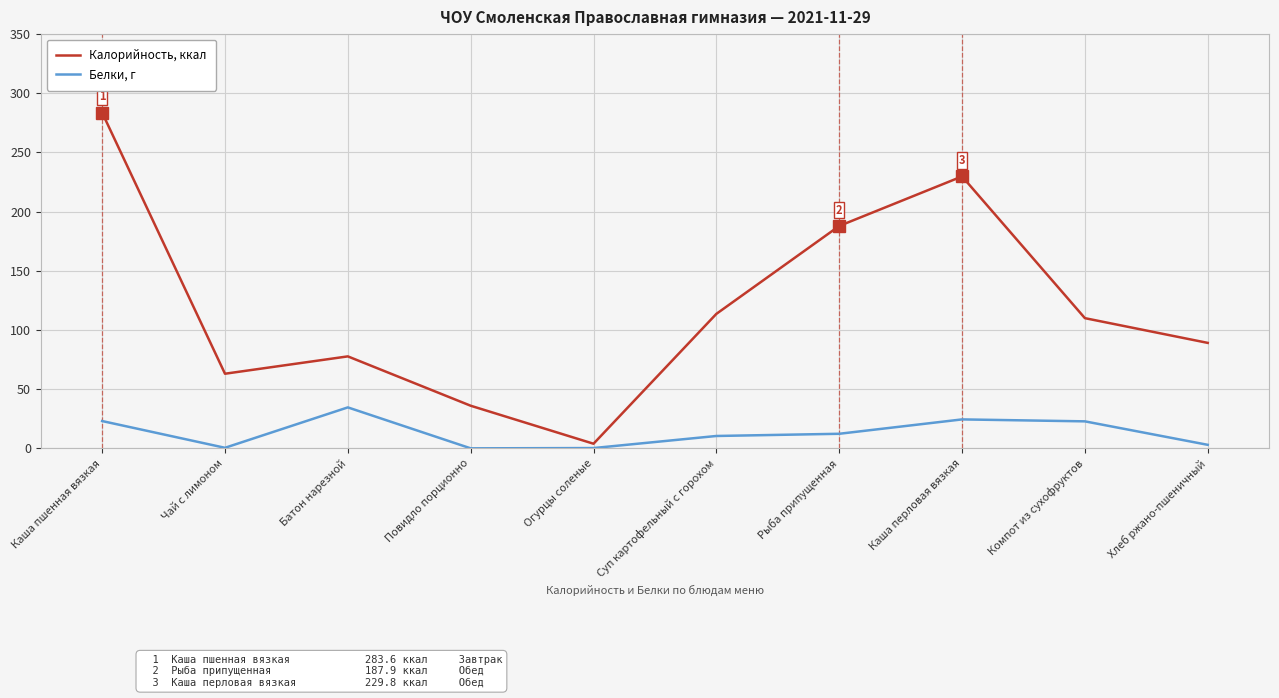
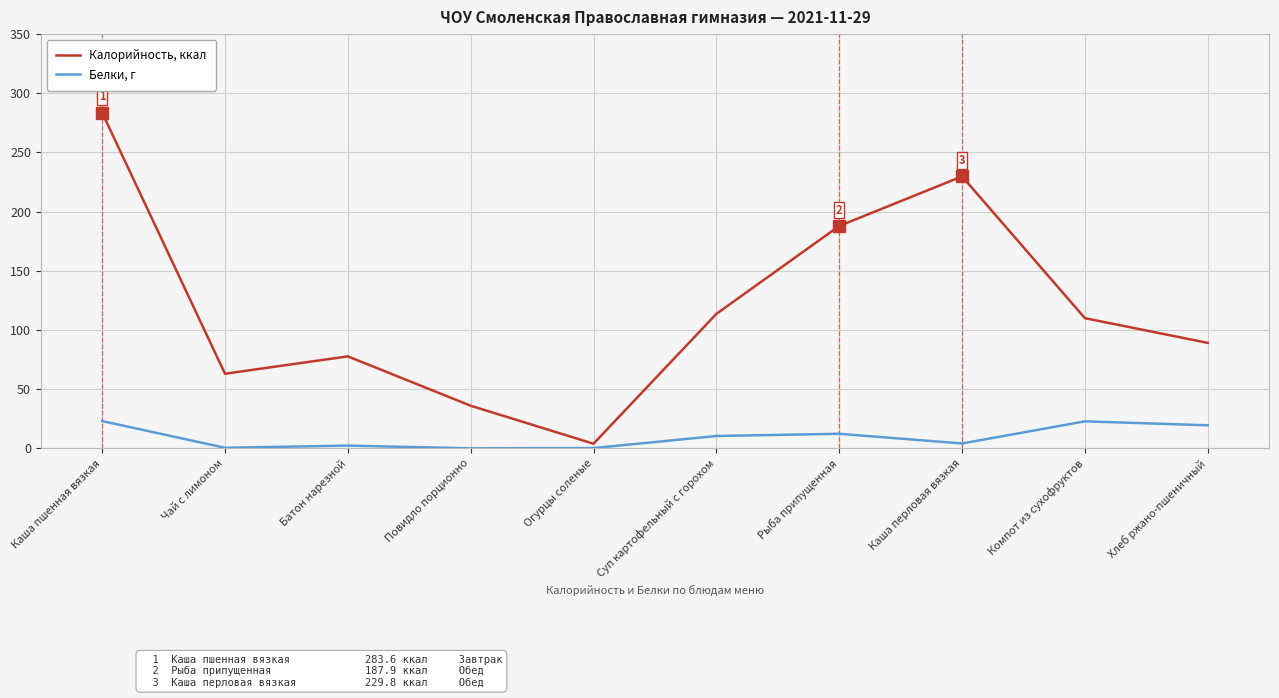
  {
    "Белки, г": {
      "Каша пшенная вязкая": 23,
      "Чай с лимоном": 0,
-     "Батон нарезной": 35,
+     "Батон нарезной": 2,
      "Повидло порционно": 0,
      "Огурцы соленые": 0,
      "Суп картофельный с горохом": 10,
      "Рыба припущенная": 12,
-     "Каша перловая вязкая": 24,
+     "Каша перловая вязкая": 4,
      "Компот из сухофруктов": 23,
-     "Хлеб ржано-пшеничный": 3
+     "Хлеб ржано-пшеничный": 19
    }
  }
